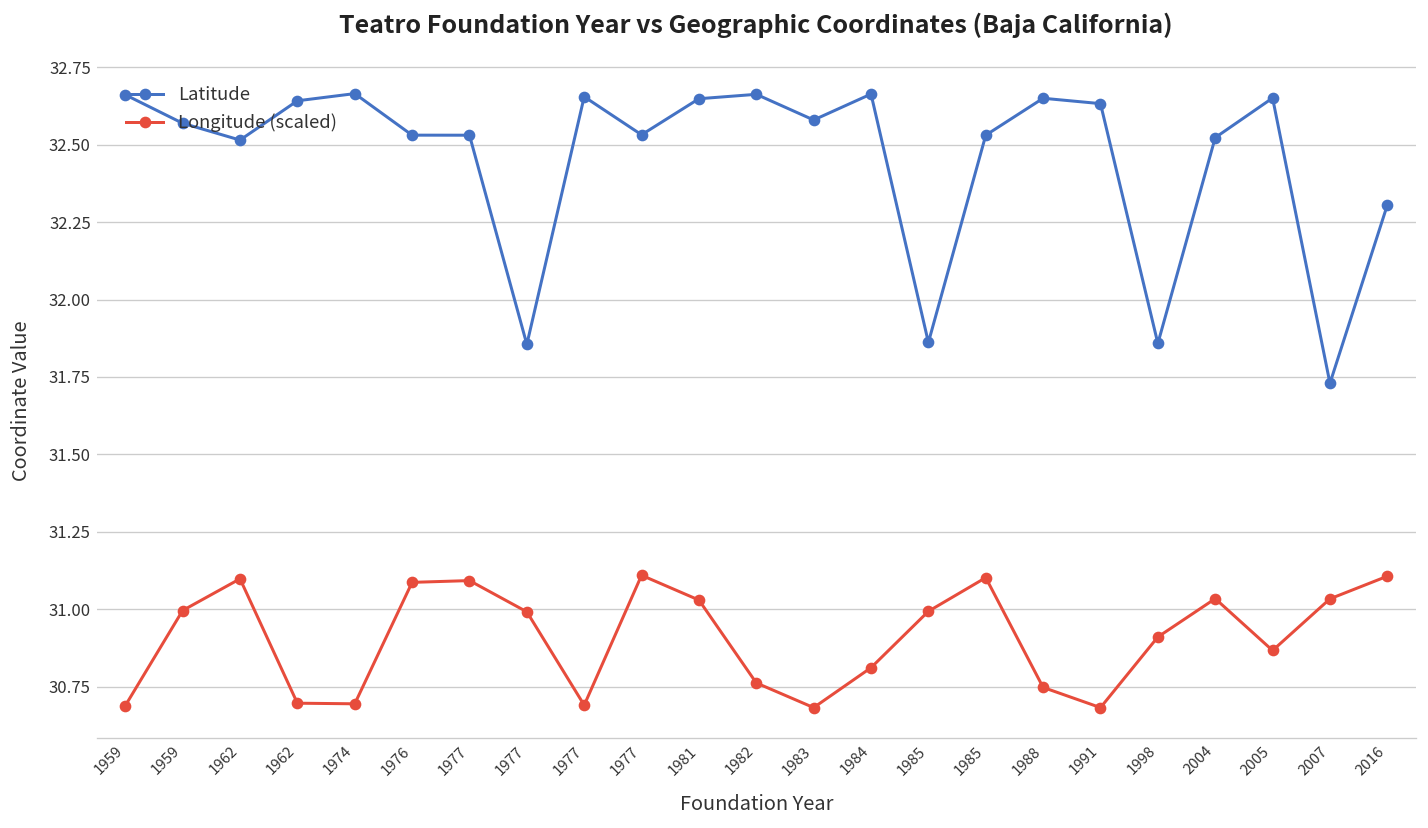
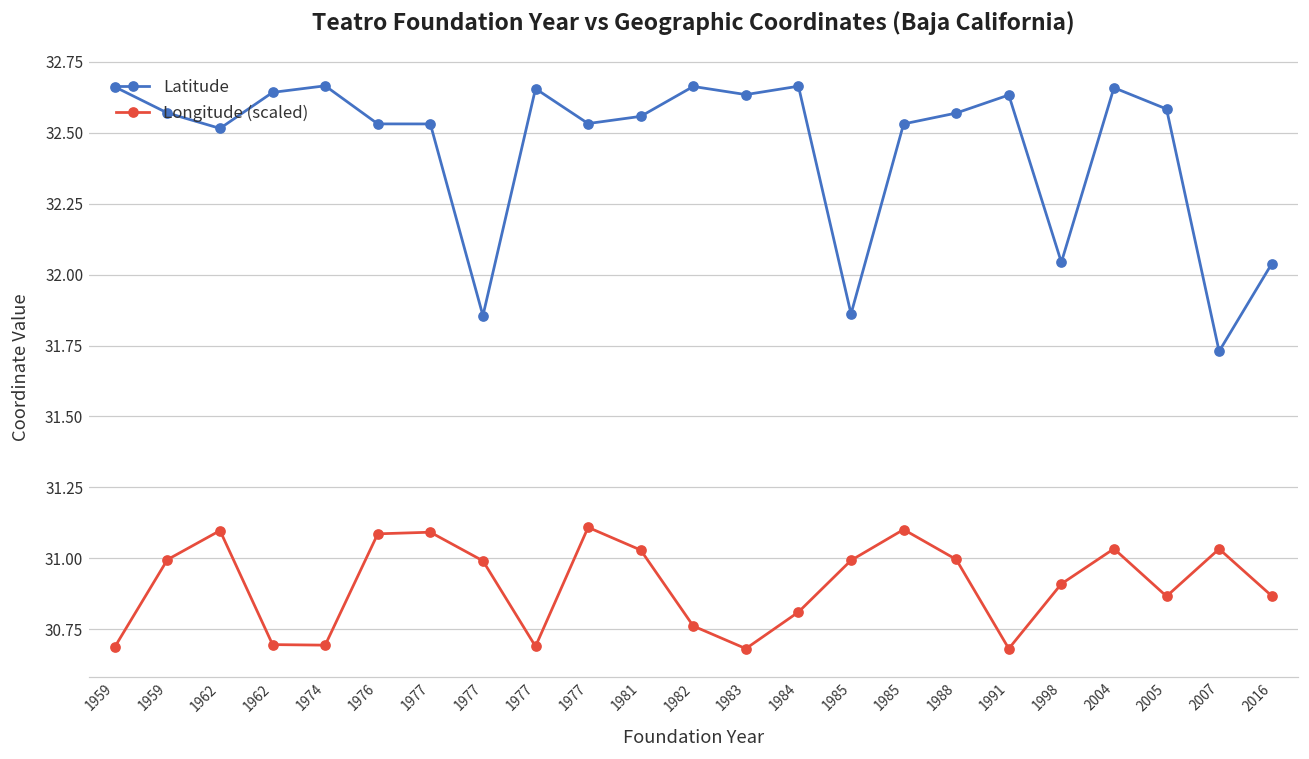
  {
    "Latitude": {
      "1974": 32.66,
      "1976": 32.53,
-     "1981": 32.65,
+     "1981": 32.56,
      "1982": 32.66,
-     "1983": 32.58,
+     "1983": 32.63,
      "1984": 32.66,
-     "1988": 32.65,
+     "1988": 32.57,
      "1991": 32.63,
-     "1998": 31.86,
-     "2004": 32.52,
-     "2005": 32.65,
+     "1998": 32.04,
+     "2004": 32.66,
+     "2005": 32.58,
      "2007": 31.73,
-     "2016": 32.31
+     "2016": 32.04
    },
    "Longitude (scaled)": {
      "1974": 30.69,
      "1976": 31.09,
      "1981": 31.03,
      "1982": 30.76,
      "1983": 30.68,
      "1984": 30.81,
-     "1988": 30.75,
+     "1988": 31.00,
      "1991": 30.68,
      "1998": 30.91,
      "2004": 31.03,
      "2005": 30.87,
      "2007": 31.03,
-     "2016": 31.11
+     "2016": 30.87
    }
  }
